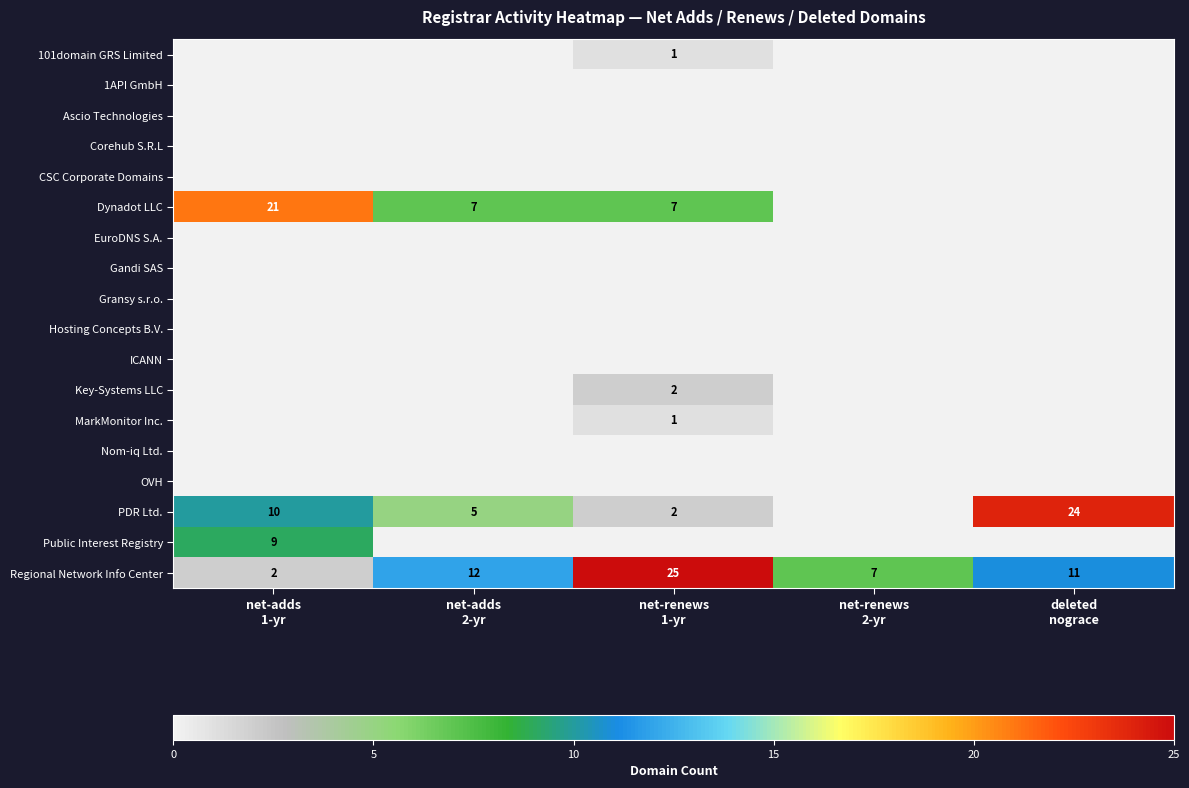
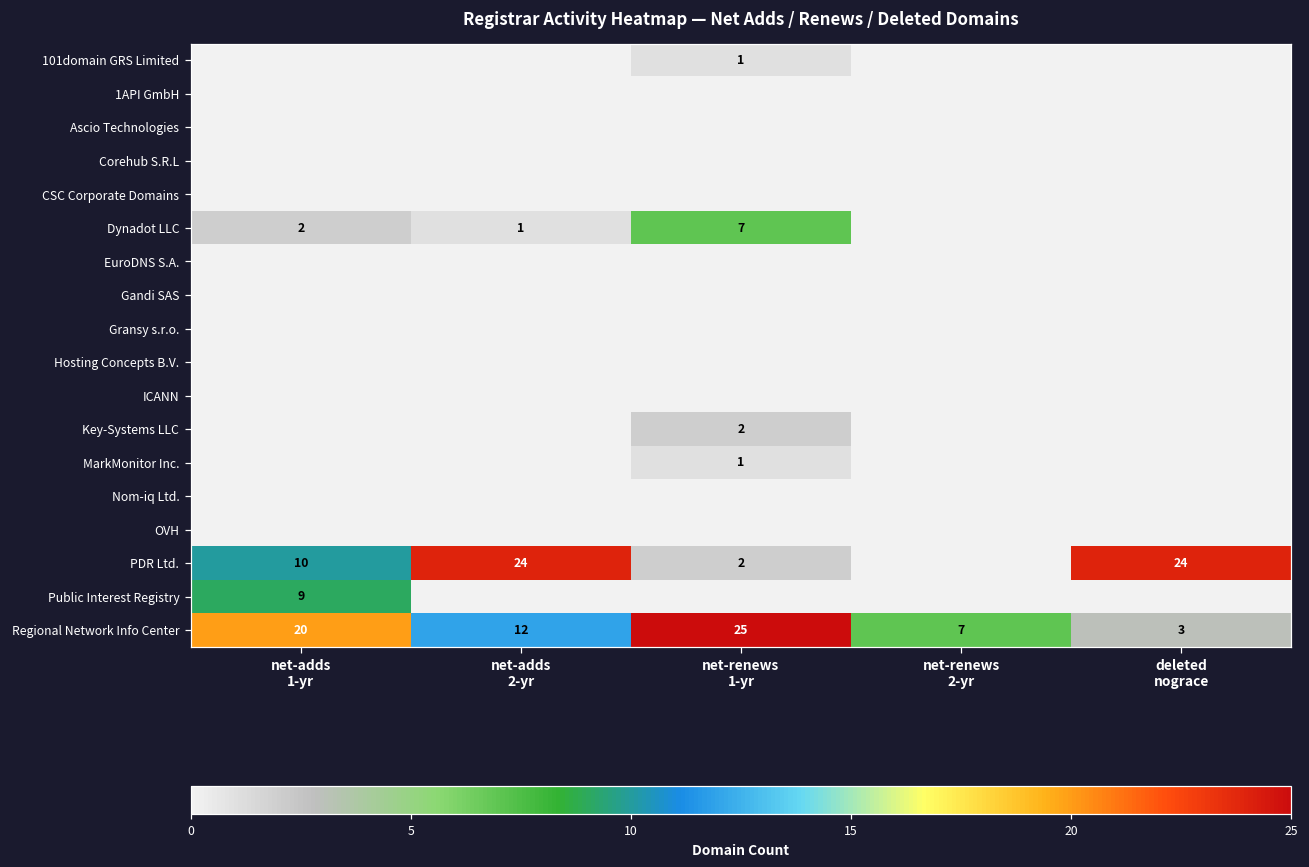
  {
    "101domain GRS Limited": {
      "net-renews 1-yr": 1
    },
    "Dynadot LLC": {
-     "net-adds 1-yr": 21,
-     "net-adds 2-yr": 7,
+     "net-adds 1-yr": 2,
+     "net-adds 2-yr": 1,
      "net-renews 1-yr": 7
    },
    "Key-Systems LLC": {
      "net-renews 1-yr": 2
    },
    "MarkMonitor Inc.": {
      "net-renews 1-yr": 1
    },
    "PDR Ltd.": {
      "net-adds 1-yr": 10,
-     "net-adds 2-yr": 5,
+     "net-adds 2-yr": 24,
      "net-renews 1-yr": 2,
      "deleted nograce": 24
    },
    "Public Interest Registry": {
      "net-adds 1-yr": 9
    },
    "Regional Network Info Center": {
-     "net-adds 1-yr": 2,
+     "net-adds 1-yr": 20,
      "net-adds 2-yr": 12,
      "net-renews 1-yr": 25,
      "net-renews 2-yr": 7,
-     "deleted nograce": 11
+     "deleted nograce": 3
    }
  }
